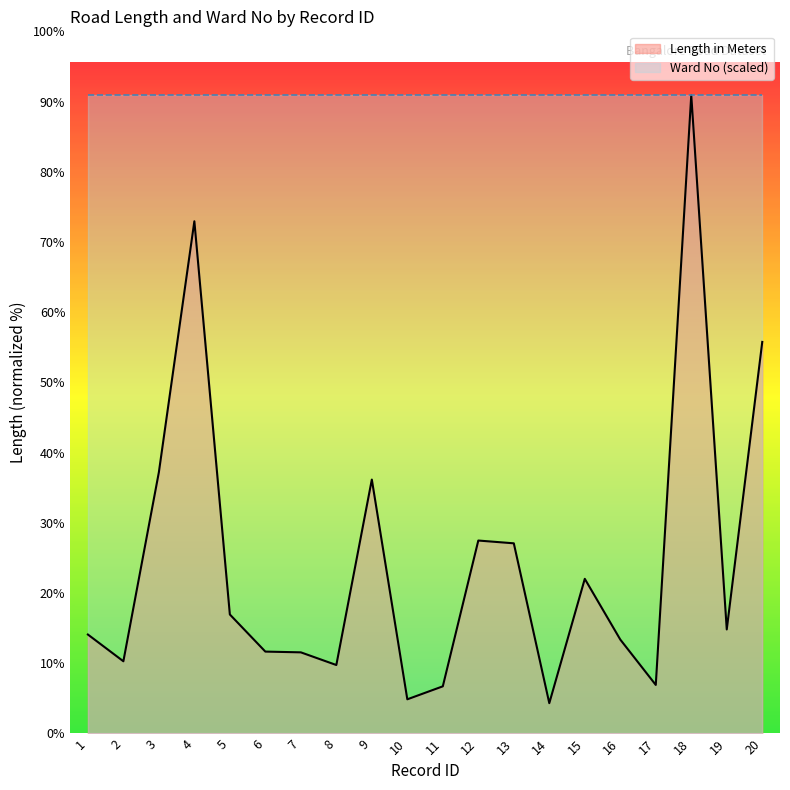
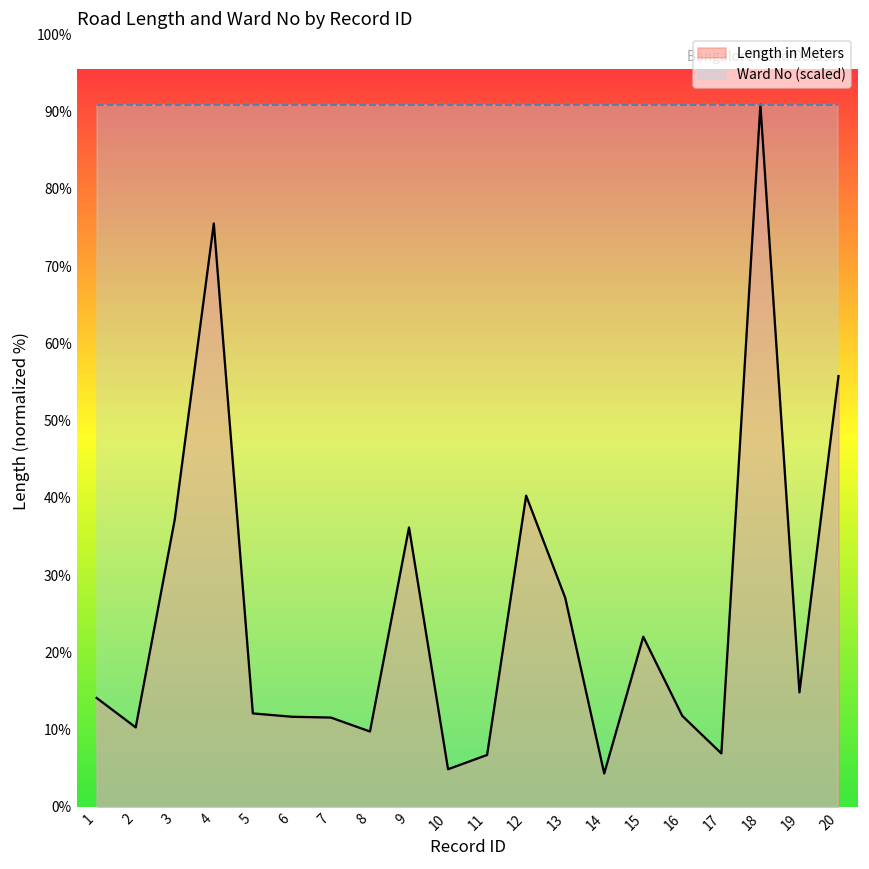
  {
    "Length in Meters": {
      "1": "14%",
      "2": "10%",
      "3": "37%",
-     "4": "73%",
-     "5": "17%",
+     "4": "76%",
+     "5": "12%",
      "6": "12%",
      "7": "12%",
      "8": "10%",
      "9": "36%",
      "10": "5%",
      "11": "7%",
-     "12": "27%",
+     "12": "40%",
      "13": "27%",
      "14": "4%",
      "15": "22%",
-     "16": "13%",
+     "16": "12%",
      "17": "7%",
      "19": "15%",
      "20": "56%"
    },
    "Ward No (scaled)": {
      "1": "91%",
      "2": "91%",
      "3": "91%",
      "4": "91%",
      "5": "91%",
      "6": "91%",
      "7": "91%",
      "8": "91%",
      "9": "91%",
      "10": "91%",
      "11": "91%",
      "12": "91%",
      "13": "91%",
      "14": "91%",
      "15": "91%",
      "16": "91%",
      "17": "91%",
      "19": "91%",
      "20": "91%"
    }
  }
